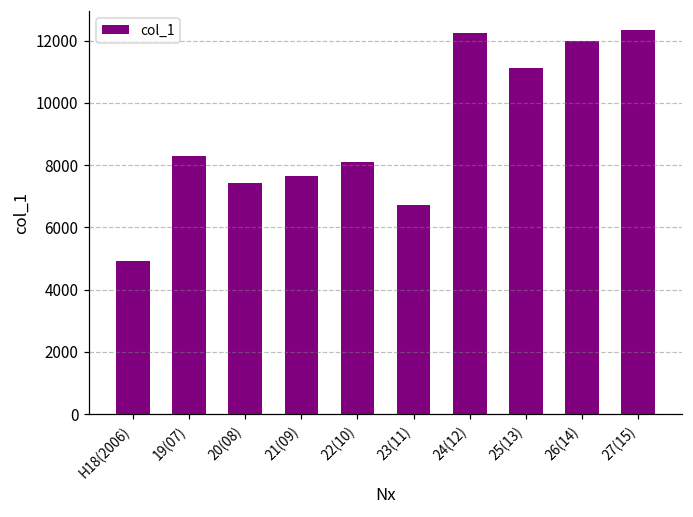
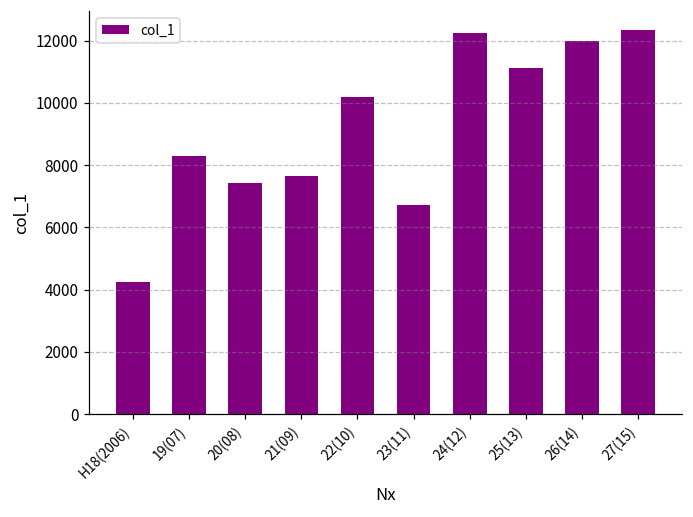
  {
-   "H18(2006)": 4900,
+   "H18(2006)": 4200,
    "19(07)": 8300,
    "20(08)": 7400,
    "21(09)": 7700,
-   "22(10)": 8100,
+   "22(10)": 10200,
    "23(11)": 6700,
    "24(12)": 12300,
    "25(13)": 11100,
    "26(14)": 12000,
    "27(15)": 12300
  }
